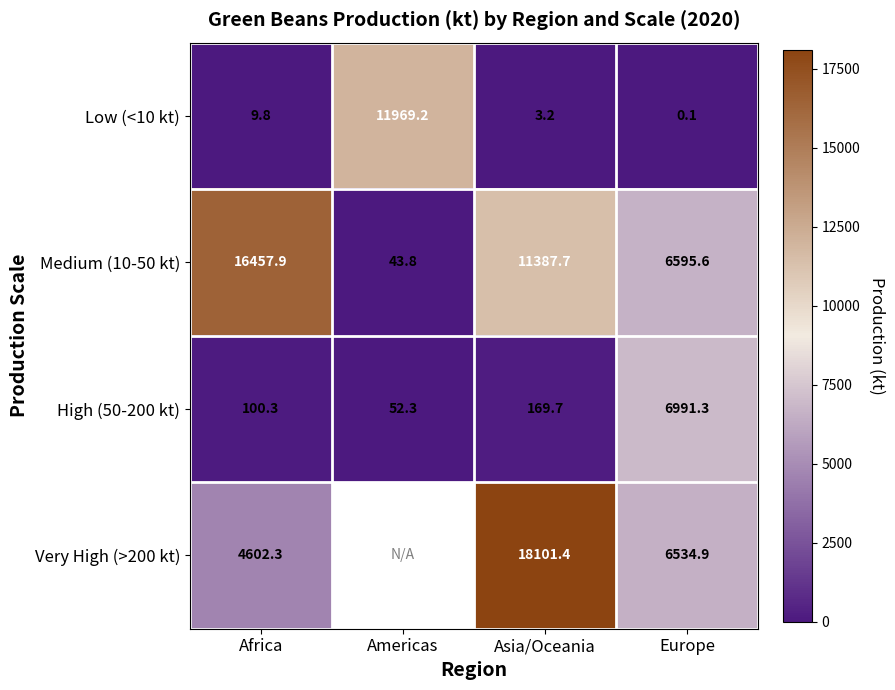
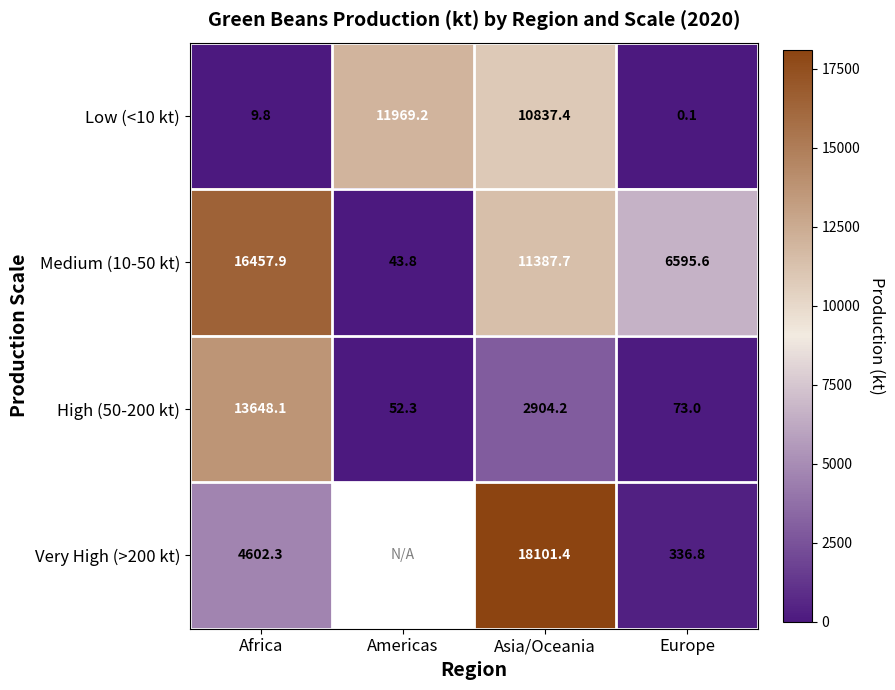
  {
    "Low (<10 kt)": {
      "Africa": 9.8,
      "Americas": 11969.2,
-     "Asia/Oceania": 3.2,
+     "Asia/Oceania": 10837.4,
      "Europe": 0.1
    },
    "Medium (10-50 kt)": {
      "Africa": 16457.9,
      "Americas": 43.8,
      "Asia/Oceania": 11387.7,
      "Europe": 6595.6
    },
    "High (50-200 kt)": {
-     "Africa": 100.3,
+     "Africa": 13648.1,
      "Americas": 52.3,
-     "Asia/Oceania": 169.7,
-     "Europe": 6991.3
+     "Asia/Oceania": 2904.2,
+     "Europe": 73.0
    },
    "Very High (>200 kt)": {
      "Africa": 4602.3,
      "Asia/Oceania": 18101.4,
-     "Europe": 6534.9
+     "Europe": 336.8
    }
  }
